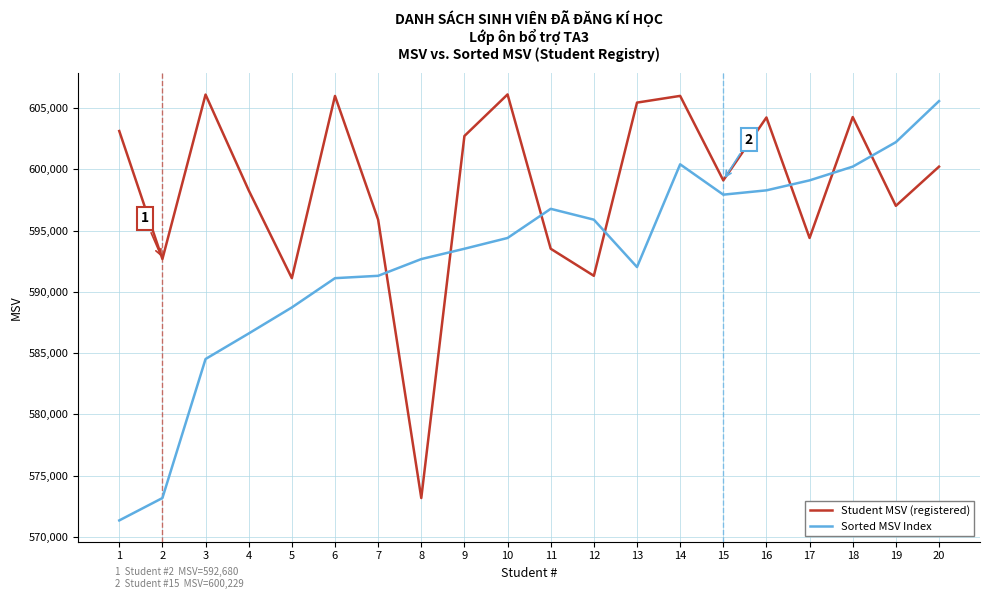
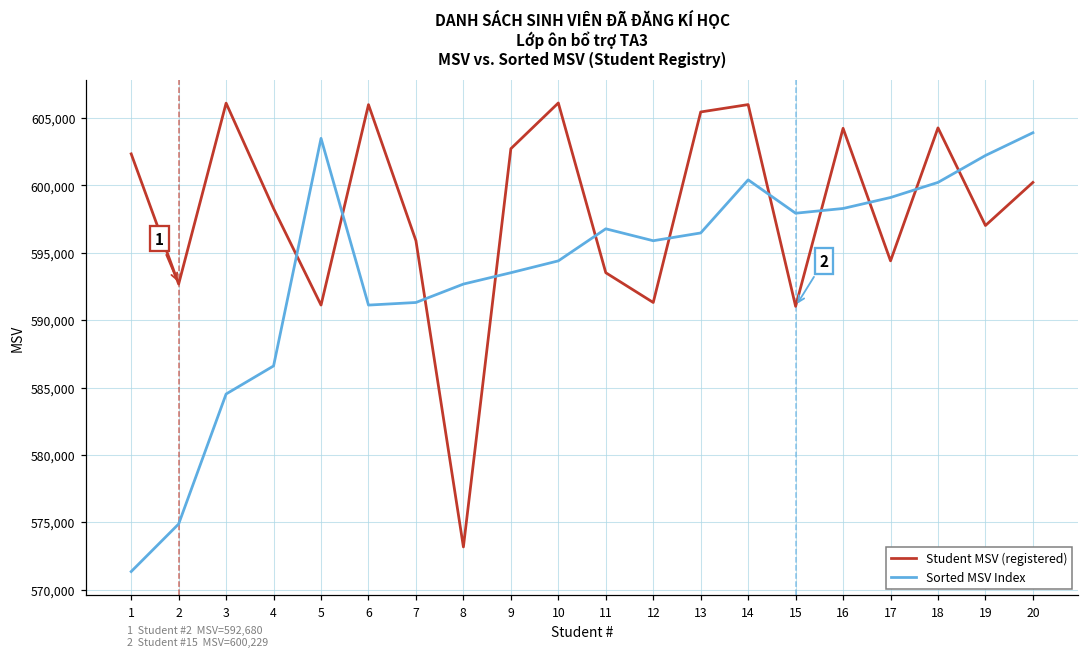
  {
    "Student MSV (registered)": {
-     "1": "603,100",
+     "1": "602,300",
      "3": "606,100",
      "4": "598,300",
      "5": "591,100",
      "6": "606,000",
      "7": "595,900",
      "8": "573,200",
      "9": "602,700",
      "10": "606,100",
      "11": "593,500",
      "12": "591,300",
      "13": "605,500",
      "14": "606,000",
-     "15": "599,100",
+     "15": "591,000",
      "16": "604,200",
      "17": "594,400",
      "18": "604,300",
      "19": "597,000",
      "20": "600,200"
    },
    "Sorted MSV Index": {
      "1": "571,300",
-     "2": "573,200",
+     "2": "574,900",
      "3": "584,500",
      "4": "586,600",
-     "5": "588,700",
+     "5": "603,500",
      "6": "591,100",
      "7": "591,300",
      "8": "592,700",
      "9": "593,500",
      "10": "594,400",
      "11": "596,800",
      "12": "595,900",
-     "13": "592,000",
+     "13": "596,500",
      "14": "600,400",
      "15": "597,900",
      "16": "598,300",
      "17": "599,100",
      "18": "600,200",
      "19": "602,200",
-     "20": "605,600"
+     "20": "603,900"
    }
  }
